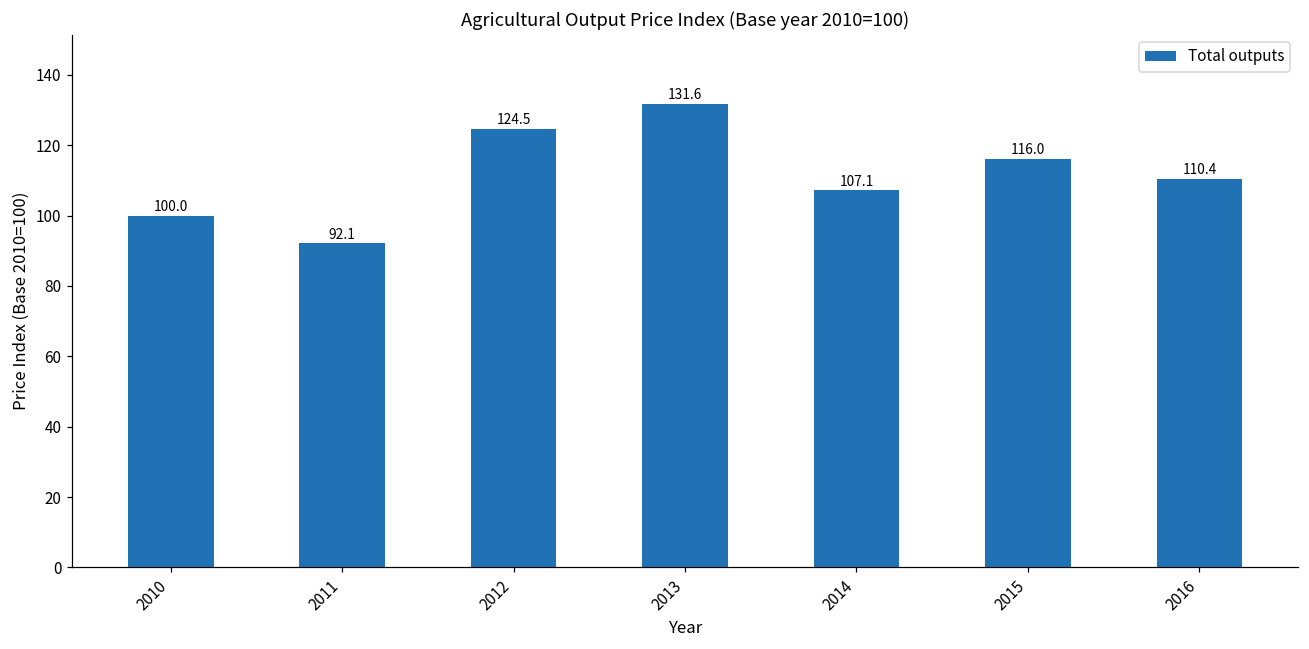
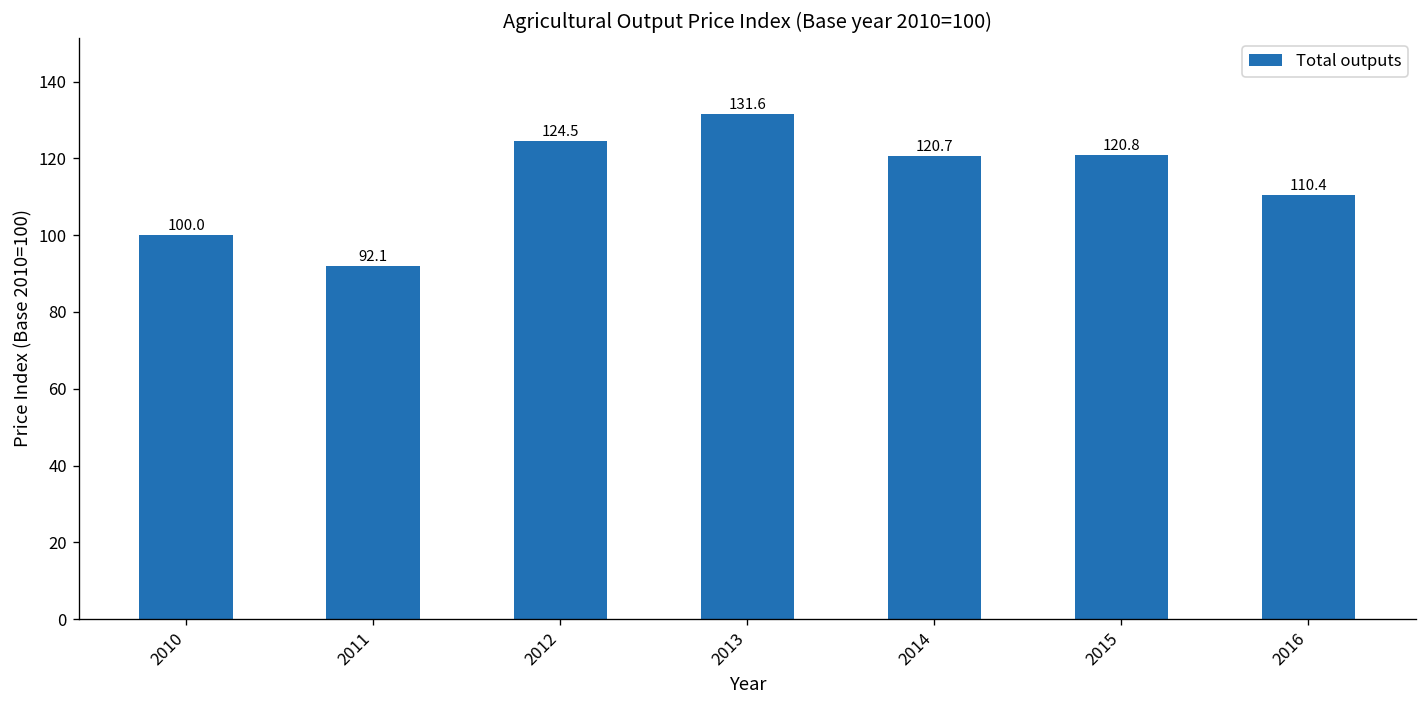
  {
    "2010": 100.0,
    "2011": 92.1,
    "2012": 124.5,
    "2013": 131.6,
-   "2014": 107.1,
-   "2015": 116.0,
+   "2014": 120.7,
+   "2015": 120.8,
    "2016": 110.4
  }
